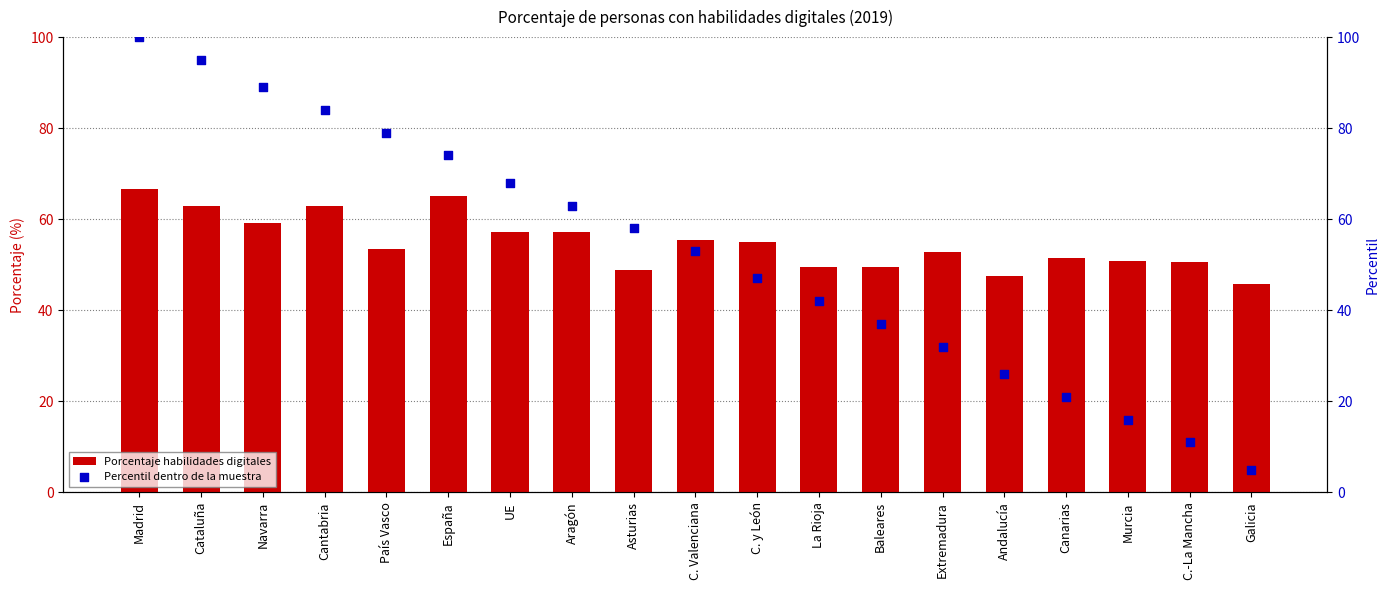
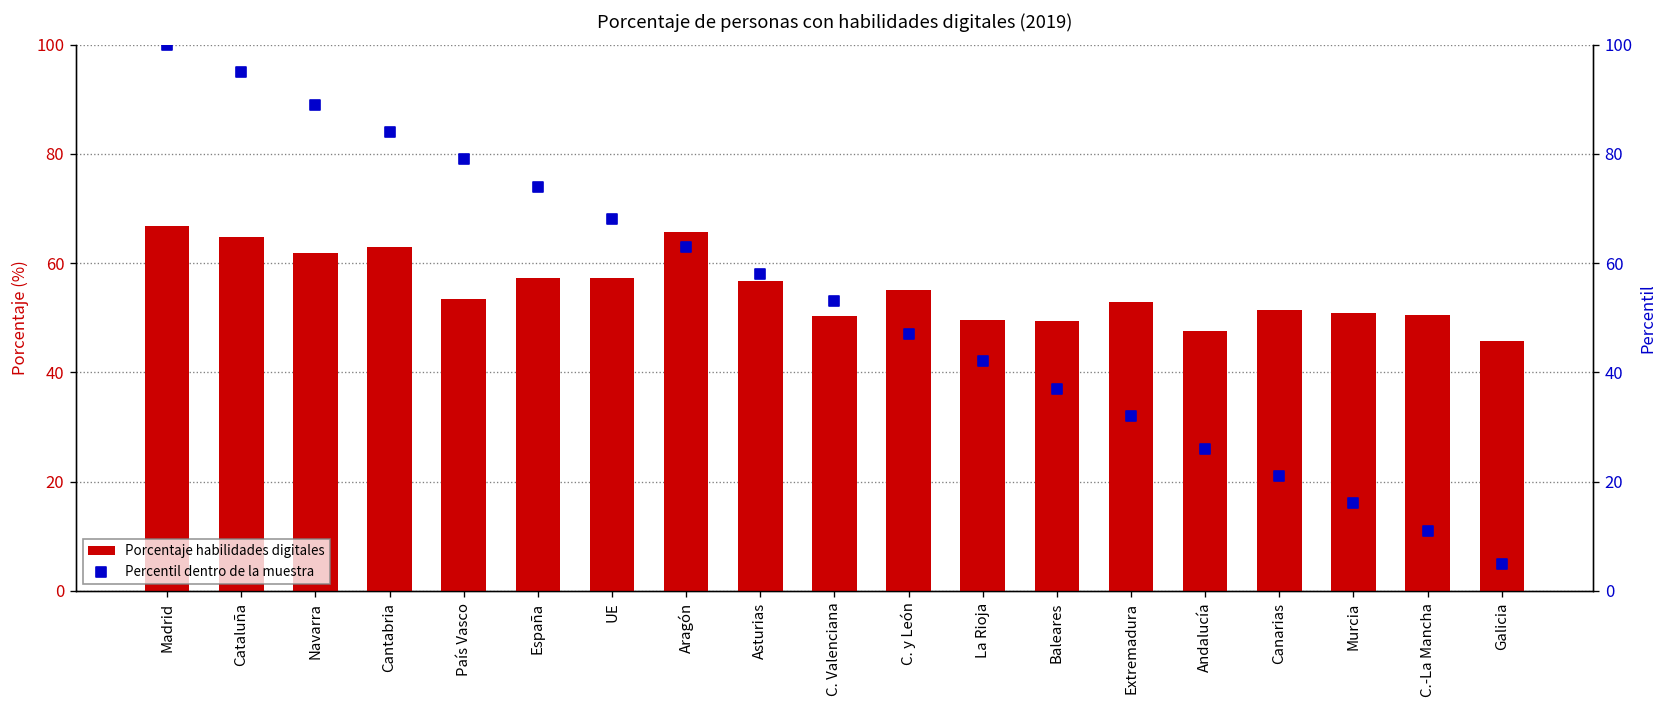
  {
    "Porcentaje habilidades digitales": {
      "Madrid": 67,
-     "Cataluña": 63,
-     "Navarra": 59,
+     "Cataluña": 65,
+     "Navarra": 62,
      "Cantabria": 63,
      "País Vasco": 54,
-     "España": 65,
+     "España": 57,
      "UE": 57,
-     "Aragón": 57,
-     "Asturias": 49,
-     "C. Valenciana": 55,
+     "Aragón": 66,
+     "Asturias": 57,
+     "C. Valenciana": 50,
      "C. y León": 55,
      "La Rioja": 50,
      "Baleares": 49,
      "Extremadura": 53,
      "Andalucía": 48,
      "Canarias": 51,
      "Murcia": 51,
      "C.-La Mancha": 51,
      "Galicia": 46
    }
  }
